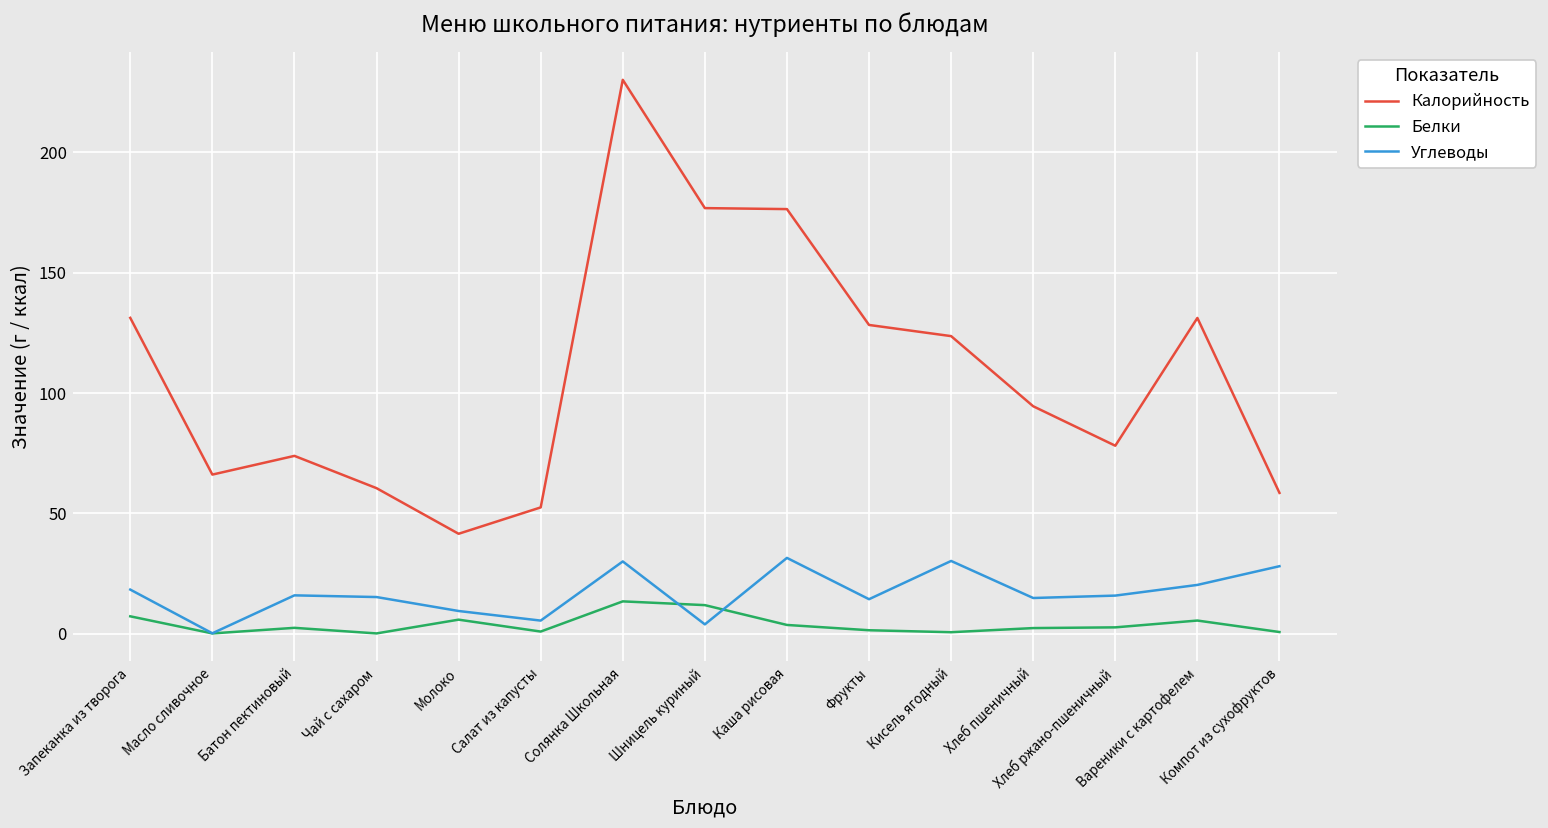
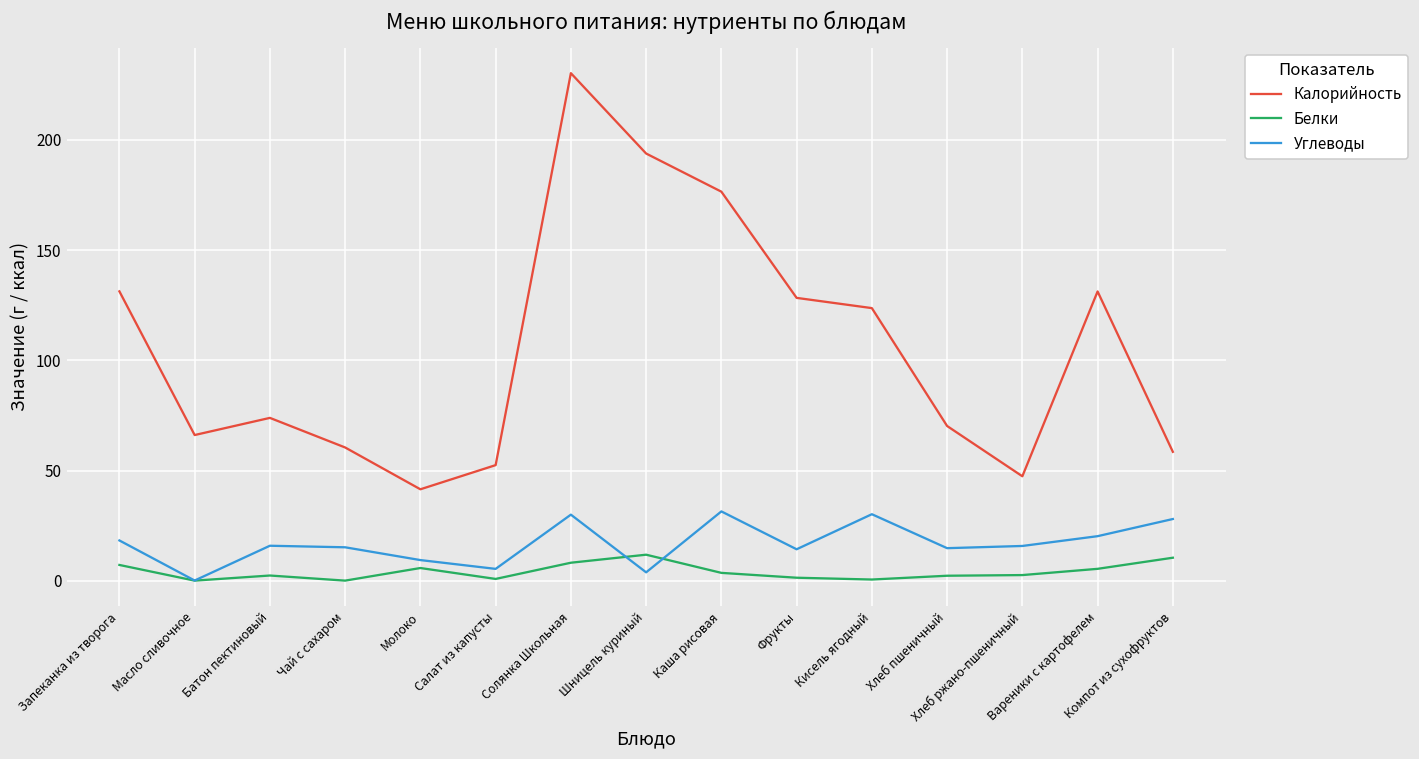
  {
    "Калорийность": {
      "Запеканка из творога": 131,
      "Масло сливочное": 66,
      "Батон пектиновый": 74,
      "Чай с сахаром": 60,
      "Молоко": 42,
      "Салат из капусты": 52,
      "Солянка Школьная": 230,
-     "Шницель куриный": 177,
+     "Шницель куриный": 194,
      "Каша рисовая": 176,
      "Фрукты": 128,
      "Кисель ягодный": 124,
-     "Хлеб пшеничный": 95,
-     "Хлеб ржано-пшеничный": 78,
+     "Хлеб пшеничный": 70,
+     "Хлеб ржано-пшеничный": 47,
      "Вареники с картофелем": 131,
      "Компот из сухофруктов": 58
    },
    "Белки": {
      "Запеканка из творога": 7,
      "Батон пектиновый": 2,
      "Чай с сахаром": 0,
      "Молоко": 6,
      "Салат из капусты": 1,
-     "Солянка Школьная": 13,
+     "Солянка Школьная": 8,
      "Шницель куриный": 12,
      "Каша рисовая": 4,
      "Фрукты": 1,
      "Кисель ягодный": 1,
      "Хлеб пшеничный": 2,
      "Хлеб ржано-пшеничный": 3,
      "Вареники с картофелем": 5,
-     "Компот из сухофруктов": 1
+     "Компот из сухофруктов": 10
    },
    "Углеводы": {
      "Запеканка из творога": 18,
      "Батон пектиновый": 16,
      "Чай с сахаром": 15,
      "Молоко": 9,
      "Салат из капусты": 5,
      "Солянка Школьная": 30,
      "Шницель куриный": 4,
      "Каша рисовая": 31,
      "Фрукты": 14,
      "Кисель ягодный": 30,
      "Хлеб пшеничный": 15,
      "Хлеб ржано-пшеничный": 16,
      "Вареники с картофелем": 20,
      "Компот из сухофруктов": 28
    }
  }
